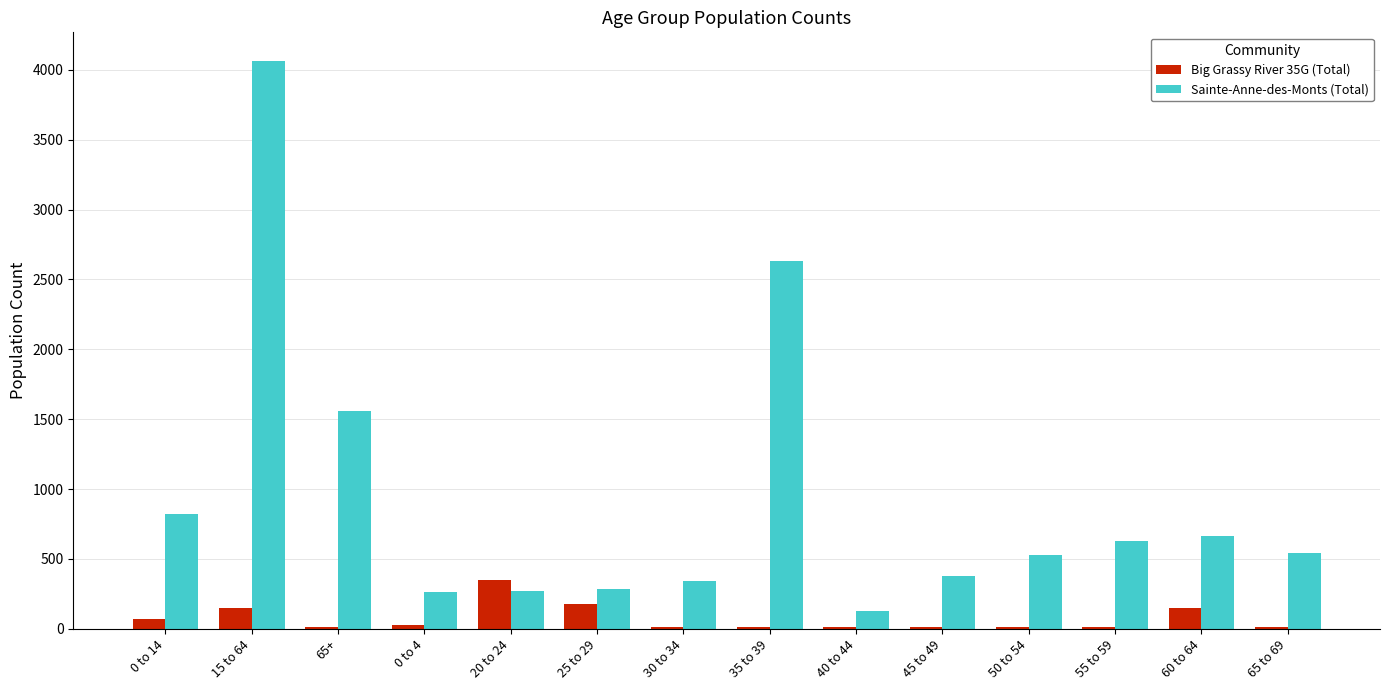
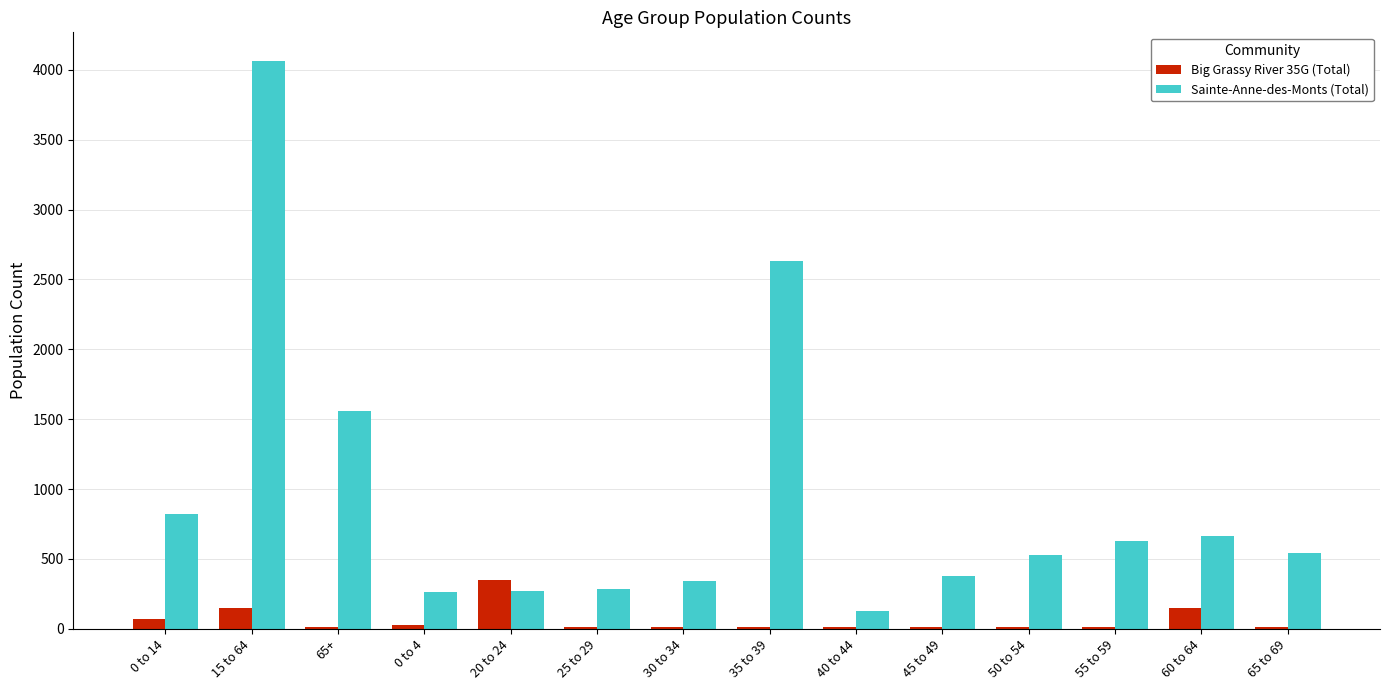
  {
    "Big Grassy River 35G (Total)": {
      "0 to 14": 70,
      "15 to 64": 150,
      "0 to 4": 30,
      "20 to 24": 350,
-     "25 to 29": 180,
+     "25 to 29": 20,
      "60 to 64": 150
    },
    "Sainte-Anne-des-Monts (Total)": {
      "0 to 14": 820,
      "15 to 64": 4070,
      "65+": 1560,
      "0 to 4": 270,
      "20 to 24": 270,
      "25 to 29": 290,
      "30 to 34": 350,
      "35 to 39": 2630,
      "40 to 44": 120,
      "45 to 49": 380,
      "50 to 54": 530,
      "55 to 59": 630,
      "60 to 64": 670,
      "65 to 69": 550
    }
  }
